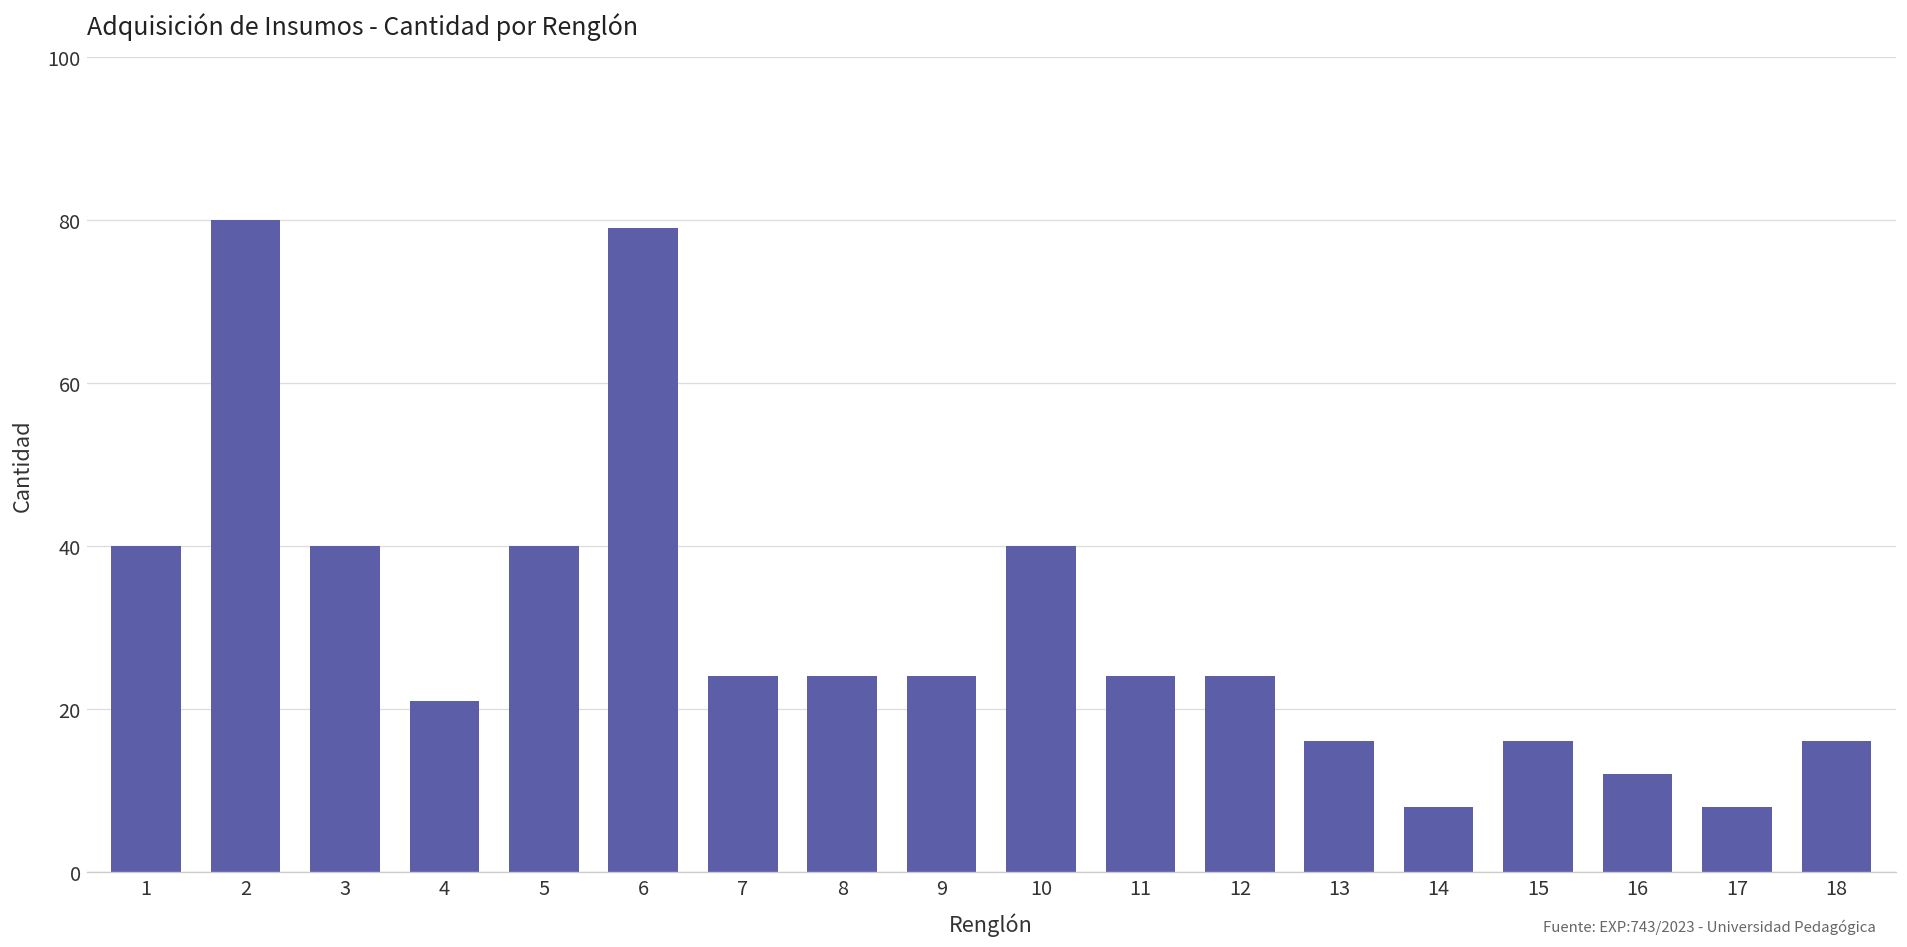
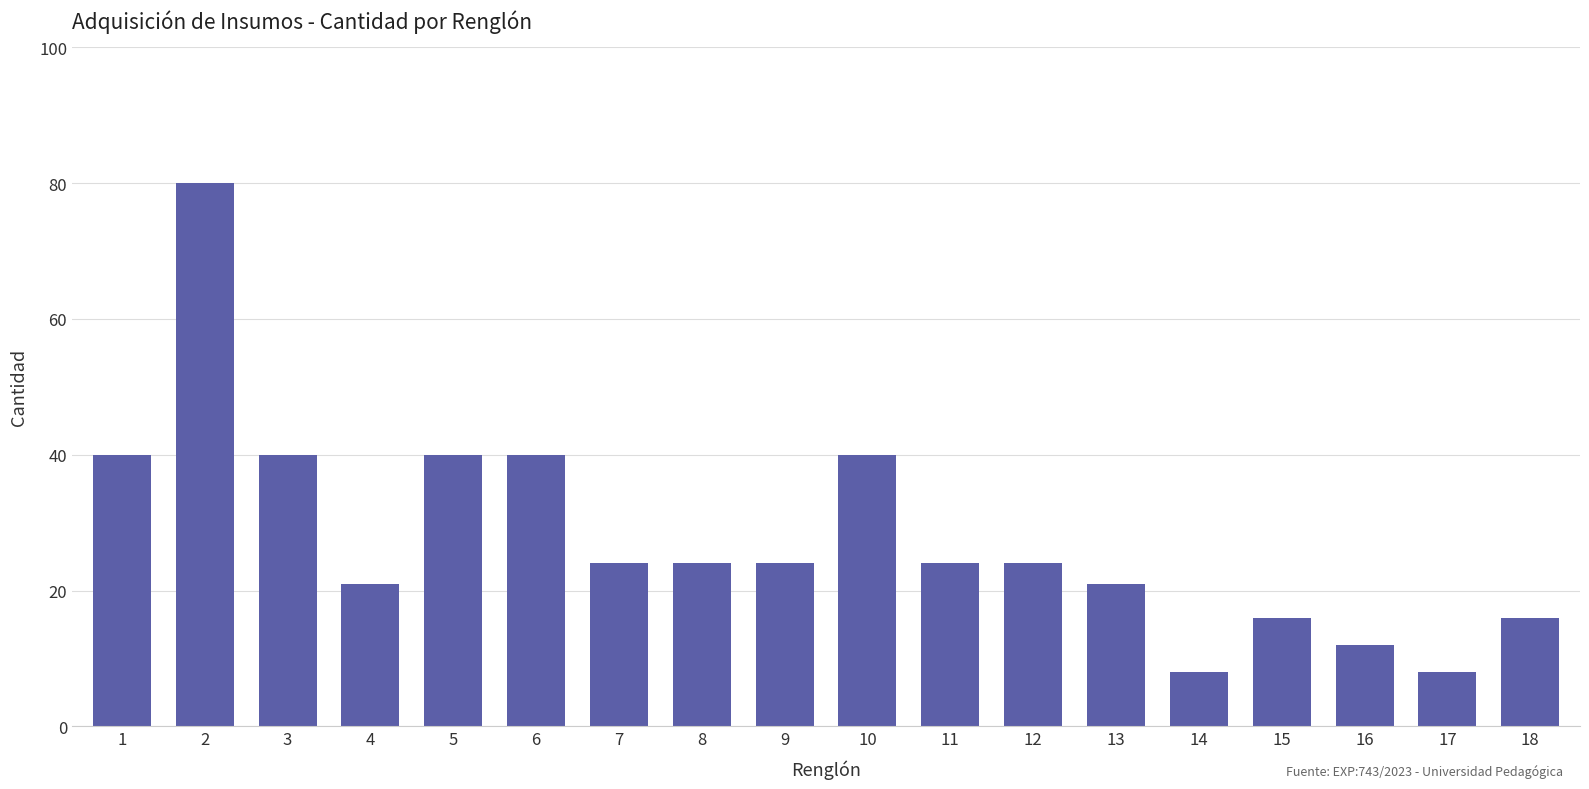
  {
    "1": 40,
    "2": 80,
    "3": 40,
    "4": 21,
    "5": 40,
-   "6": 79,
+   "6": 40,
    "7": 24,
    "8": 24,
    "9": 24,
    "10": 40,
    "11": 24,
    "12": 24,
-   "13": 16,
+   "13": 21,
    "14": 8,
    "15": 16,
    "16": 12,
    "17": 8,
    "18": 16
  }
